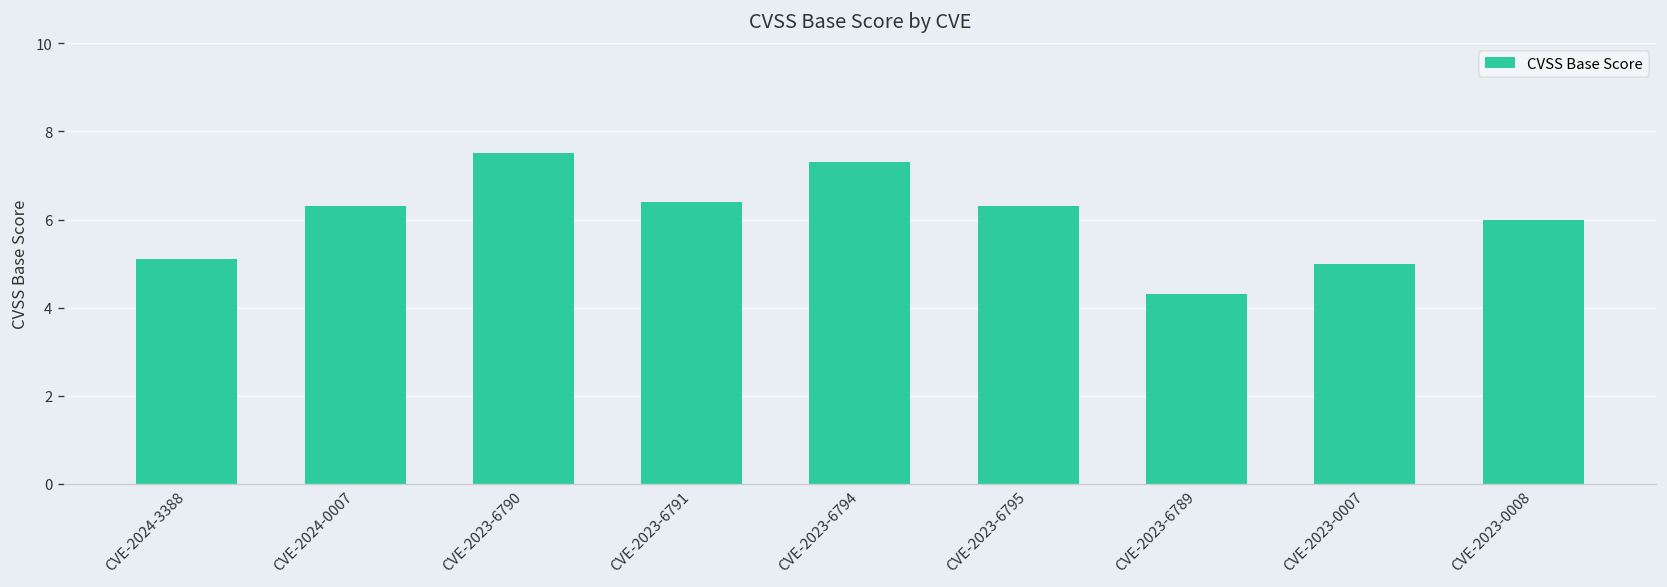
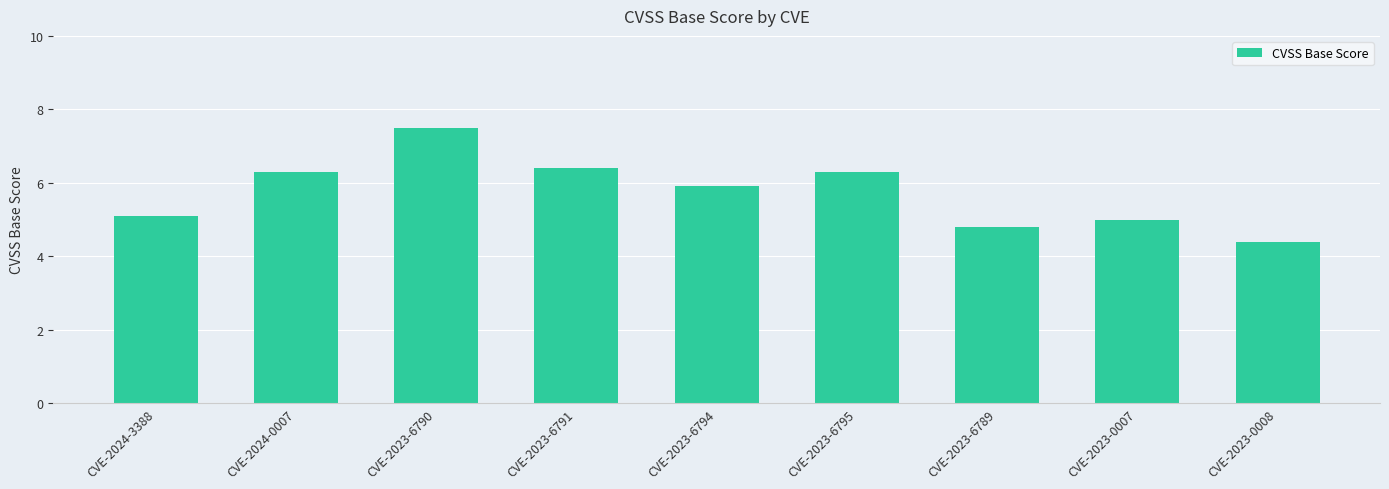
  {
    "CVE-2024-3388": 5.1,
    "CVE-2024-0007": 6.3,
    "CVE-2023-6790": 7.5,
    "CVE-2023-6791": 6.4,
-   "CVE-2023-6794": 7.3,
+   "CVE-2023-6794": 5.9,
    "CVE-2023-6795": 6.3,
-   "CVE-2023-6789": 4.3,
+   "CVE-2023-6789": 4.8,
    "CVE-2023-0007": 5.0,
-   "CVE-2023-0008": 6.0
+   "CVE-2023-0008": 4.4
  }
